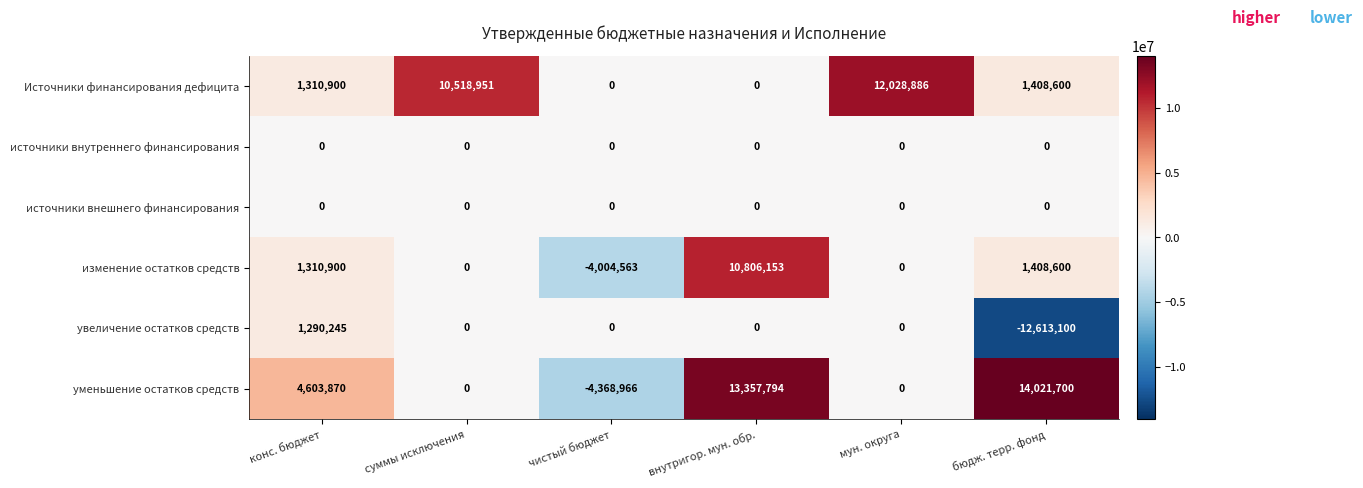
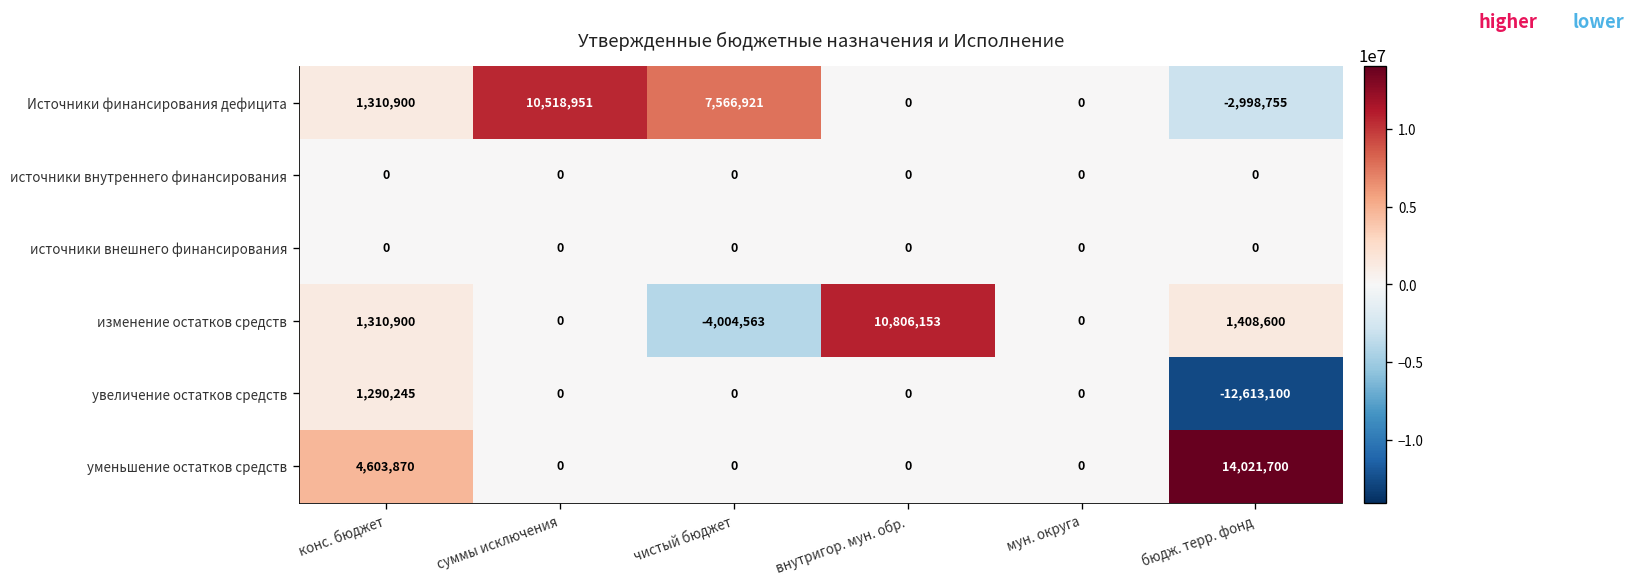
  {
    "Источники финансирования дефицита": {
      "конс. бюджет": "1,310,900",
      "суммы исключения": "10,518,951",
-     "чистый бюджет": "0",
+     "чистый бюджет": "7,566,921",
      "внутригор. мун. обр.": "0",
-     "мун. округа": "12,028,886",
-     "бюдж. терр. фонд": "1,408,600"
+     "мун. округа": "0",
+     "бюдж. терр. фонд": "-2,998,755"
    },
    "источники внутреннего финансирования": {
      "конс. бюджет": "0",
      "суммы исключения": "0",
      "чистый бюджет": "0",
      "внутригор. мун. обр.": "0",
      "мун. округа": "0",
      "бюдж. терр. фонд": "0"
    },
    "источники внешнего финансирования": {
      "конс. бюджет": "0",
      "суммы исключения": "0",
      "чистый бюджет": "0",
      "внутригор. мун. обр.": "0",
      "мун. округа": "0",
      "бюдж. терр. фонд": "0"
    },
    "изменение остатков средств": {
      "конс. бюджет": "1,310,900",
      "суммы исключения": "0",
      "чистый бюджет": "-4,004,563",
      "внутригор. мун. обр.": "10,806,153",
      "мун. округа": "0",
      "бюдж. терр. фонд": "1,408,600"
    },
    "увеличение остатков средств": {
      "конс. бюджет": "1,290,245",
      "суммы исключения": "0",
      "чистый бюджет": "0",
      "внутригор. мун. обр.": "0",
      "мун. округа": "0",
      "бюдж. терр. фонд": "-12,613,100"
    },
    "уменьшение остатков средств": {
      "конс. бюджет": "4,603,870",
      "суммы исключения": "0",
-     "чистый бюджет": "-4,368,966",
-     "внутригор. мун. обр.": "13,357,794",
+     "чистый бюджет": "0",
+     "внутригор. мун. обр.": "0",
      "мун. округа": "0",
      "бюдж. терр. фонд": "14,021,700"
    }
  }
